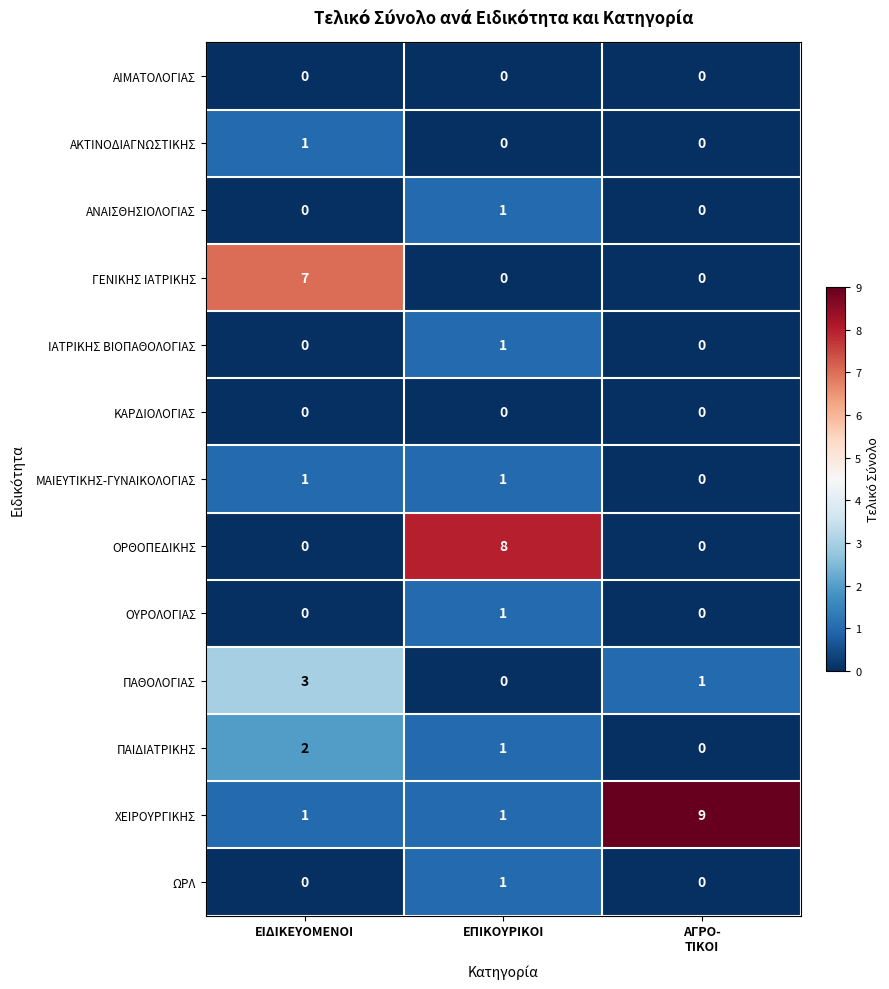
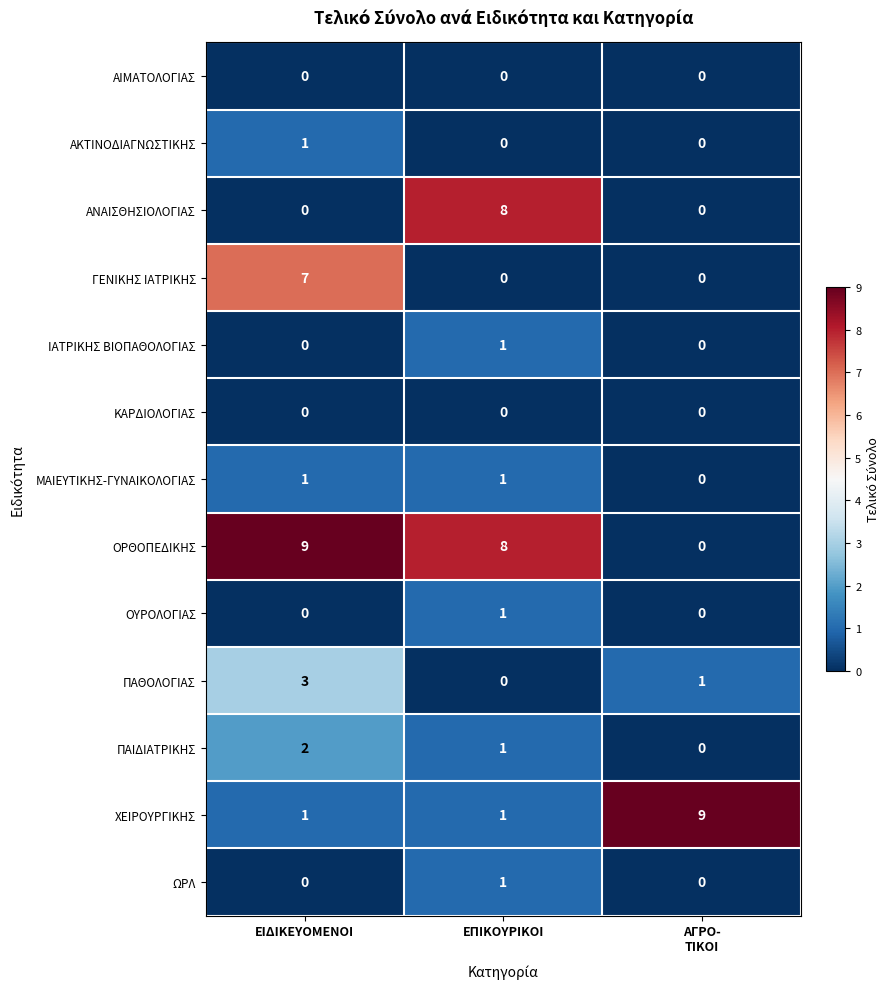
  {
    "ΑΙΜΑΤΟΛΟΓΙΑΣ": {
      "ΕΙΔΙΚΕΥΟΜΕΝΟΙ": 0,
      "ΕΠΙΚΟΥΡΙΚΟΙ": 0,
      "ΑΓΡΟ- ΤΙΚΟΙ": 0
    },
    "ΑΚΤΙΝΟΔΙΑΓΝΩΣΤΙΚΗΣ": {
      "ΕΙΔΙΚΕΥΟΜΕΝΟΙ": 1,
      "ΕΠΙΚΟΥΡΙΚΟΙ": 0,
      "ΑΓΡΟ- ΤΙΚΟΙ": 0
    },
    "ΑΝΑΙΣΘΗΣΙΟΛΟΓΙΑΣ": {
      "ΕΙΔΙΚΕΥΟΜΕΝΟΙ": 0,
-     "ΕΠΙΚΟΥΡΙΚΟΙ": 1,
+     "ΕΠΙΚΟΥΡΙΚΟΙ": 8,
      "ΑΓΡΟ- ΤΙΚΟΙ": 0
    },
    "ΓΕΝΙΚΗΣ ΙΑΤΡΙΚΗΣ": {
      "ΕΙΔΙΚΕΥΟΜΕΝΟΙ": 7,
      "ΕΠΙΚΟΥΡΙΚΟΙ": 0,
      "ΑΓΡΟ- ΤΙΚΟΙ": 0
    },
    "ΙΑΤΡΙΚΗΣ ΒΙΟΠΑΘΟΛΟΓΙΑΣ": {
      "ΕΙΔΙΚΕΥΟΜΕΝΟΙ": 0,
      "ΕΠΙΚΟΥΡΙΚΟΙ": 1,
      "ΑΓΡΟ- ΤΙΚΟΙ": 0
    },
    "ΚΑΡΔΙΟΛΟΓΙΑΣ": {
      "ΕΙΔΙΚΕΥΟΜΕΝΟΙ": 0,
      "ΕΠΙΚΟΥΡΙΚΟΙ": 0,
      "ΑΓΡΟ- ΤΙΚΟΙ": 0
    },
    "ΜΑΙΕΥΤΙΚΗΣ-ΓΥΝΑΙΚΟΛΟΓΙΑΣ": {
      "ΕΙΔΙΚΕΥΟΜΕΝΟΙ": 1,
      "ΕΠΙΚΟΥΡΙΚΟΙ": 1,
      "ΑΓΡΟ- ΤΙΚΟΙ": 0
    },
    "ΟΡΘΟΠΕΔΙΚΗΣ": {
-     "ΕΙΔΙΚΕΥΟΜΕΝΟΙ": 0,
+     "ΕΙΔΙΚΕΥΟΜΕΝΟΙ": 9,
      "ΕΠΙΚΟΥΡΙΚΟΙ": 8,
      "ΑΓΡΟ- ΤΙΚΟΙ": 0
    },
    "ΟΥΡΟΛΟΓΙΑΣ": {
      "ΕΙΔΙΚΕΥΟΜΕΝΟΙ": 0,
      "ΕΠΙΚΟΥΡΙΚΟΙ": 1,
      "ΑΓΡΟ- ΤΙΚΟΙ": 0
    },
    "ΠΑΘΟΛΟΓΙΑΣ": {
      "ΕΙΔΙΚΕΥΟΜΕΝΟΙ": 3,
      "ΕΠΙΚΟΥΡΙΚΟΙ": 0,
      "ΑΓΡΟ- ΤΙΚΟΙ": 1
    },
    "ΠΑΙΔΙΑΤΡΙΚΗΣ": {
      "ΕΙΔΙΚΕΥΟΜΕΝΟΙ": 2,
      "ΕΠΙΚΟΥΡΙΚΟΙ": 1,
      "ΑΓΡΟ- ΤΙΚΟΙ": 0
    },
    "ΧΕΙΡΟΥΡΓΙΚΗΣ": {
      "ΕΙΔΙΚΕΥΟΜΕΝΟΙ": 1,
      "ΕΠΙΚΟΥΡΙΚΟΙ": 1,
      "ΑΓΡΟ- ΤΙΚΟΙ": 9
    },
    "ΩΡΛ": {
      "ΕΙΔΙΚΕΥΟΜΕΝΟΙ": 0,
      "ΕΠΙΚΟΥΡΙΚΟΙ": 1,
      "ΑΓΡΟ- ΤΙΚΟΙ": 0
    }
  }
